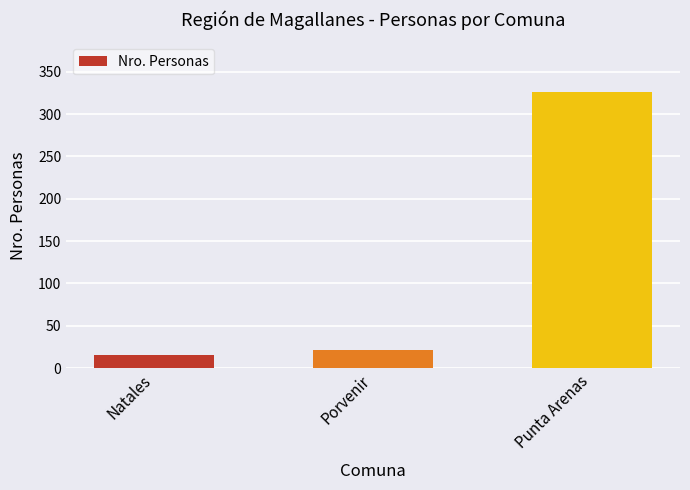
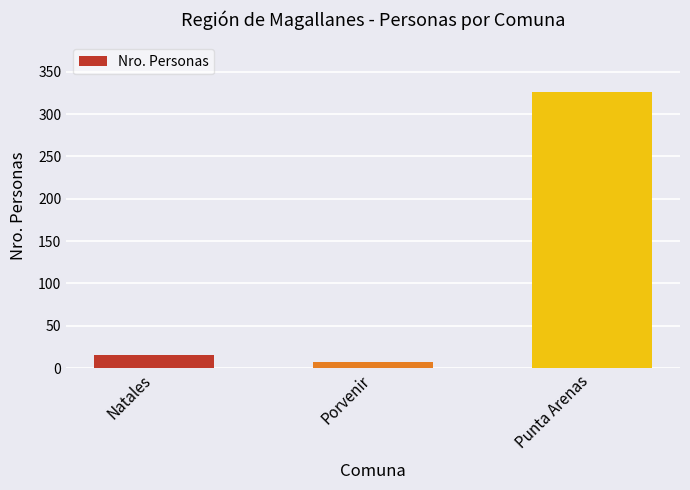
  {
    "Natales": 20,
-   "Porvenir": 20,
+   "Porvenir": 10,
    "Punta Arenas": 330
  }
